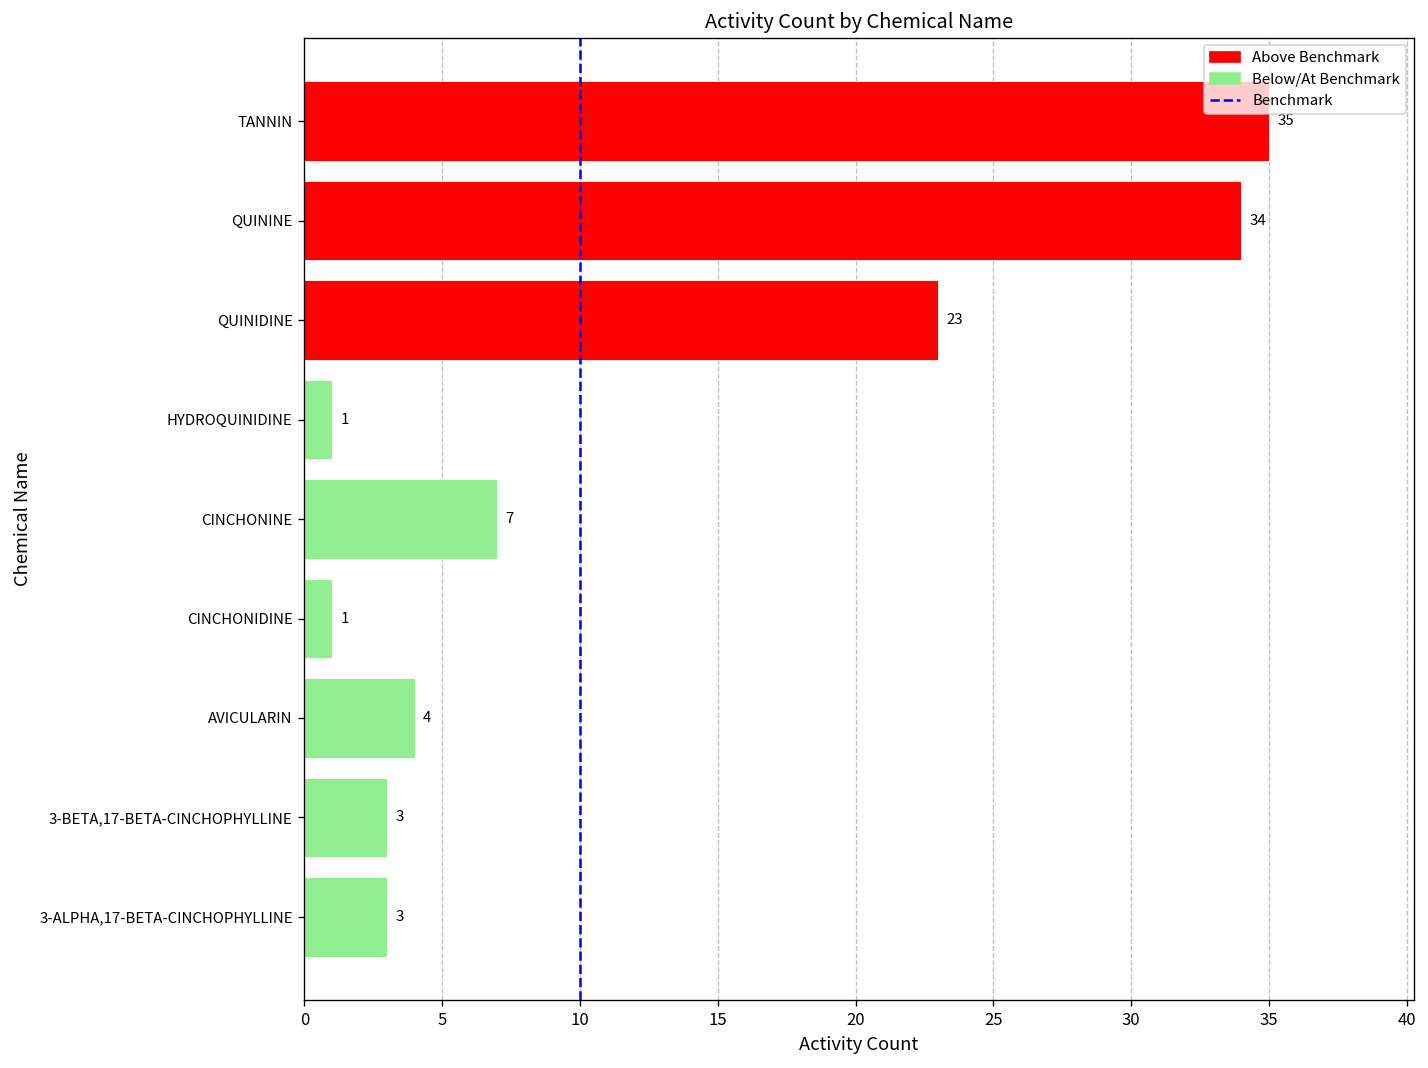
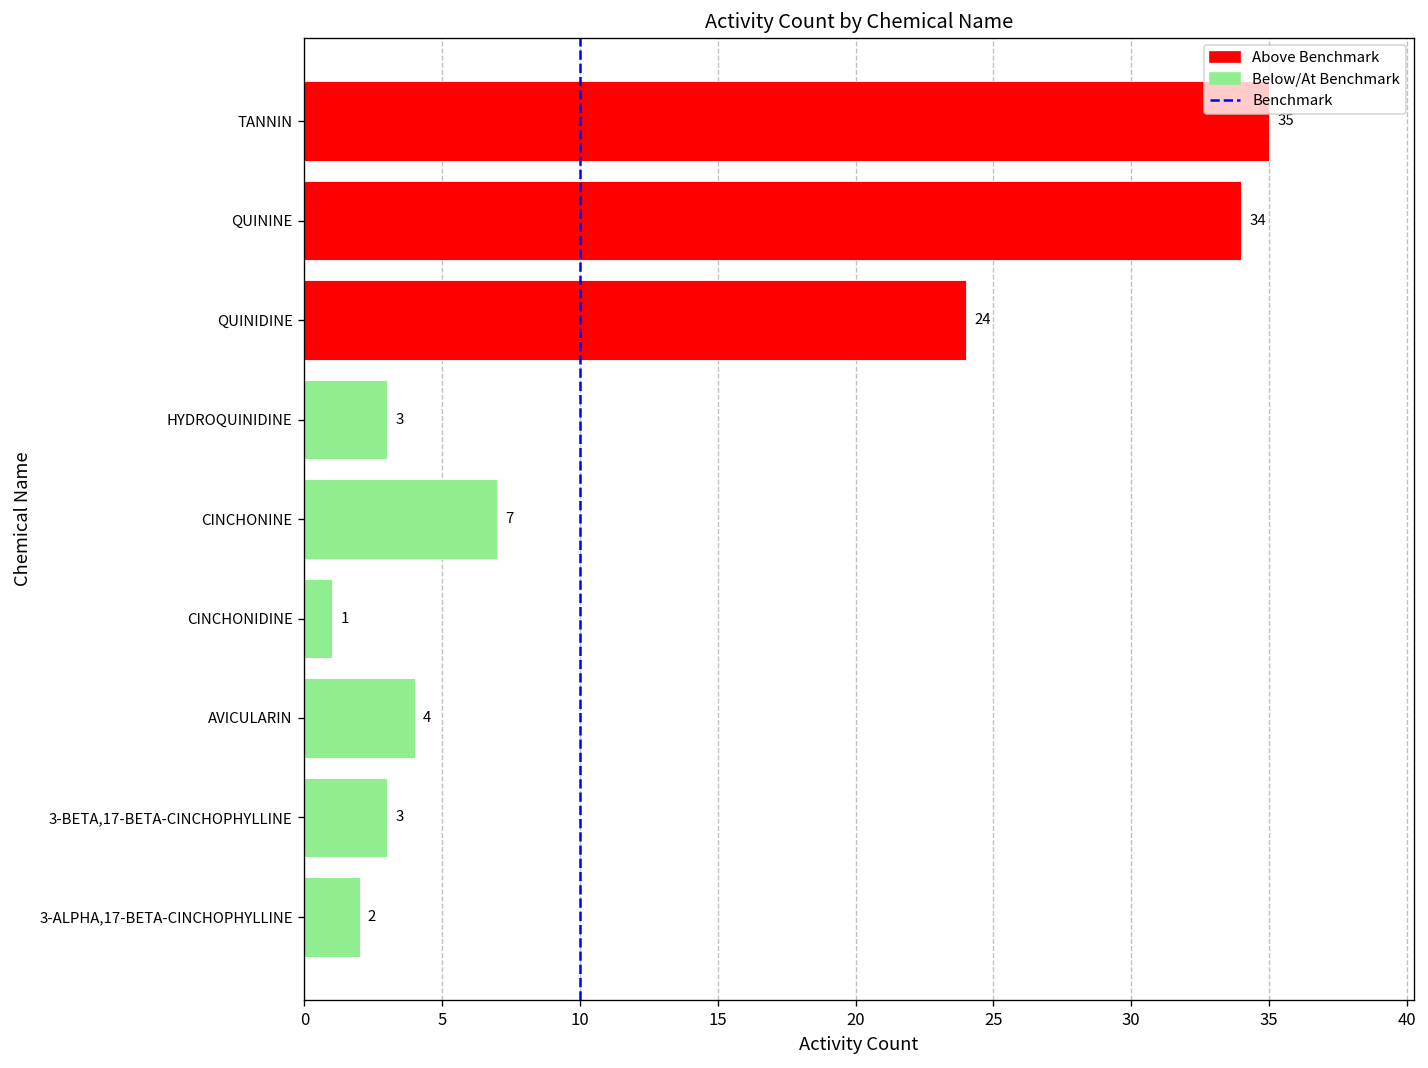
  {
    "QUININE": 34,
-   "QUINIDINE": 23,
-   "HYDROQUINIDINE": 1,
+   "QUINIDINE": 24,
+   "HYDROQUINIDINE": 3,
    "CINCHONINE": 7,
    "CINCHONIDINE": 1,
    "AVICULARIN": 4,
    "3-BETA,17-BETA-CINCHOPHYLLINE": 3,
-   "3-ALPHA,17-BETA-CINCHOPHYLLINE": 3
+   "3-ALPHA,17-BETA-CINCHOPHYLLINE": 2
  }
